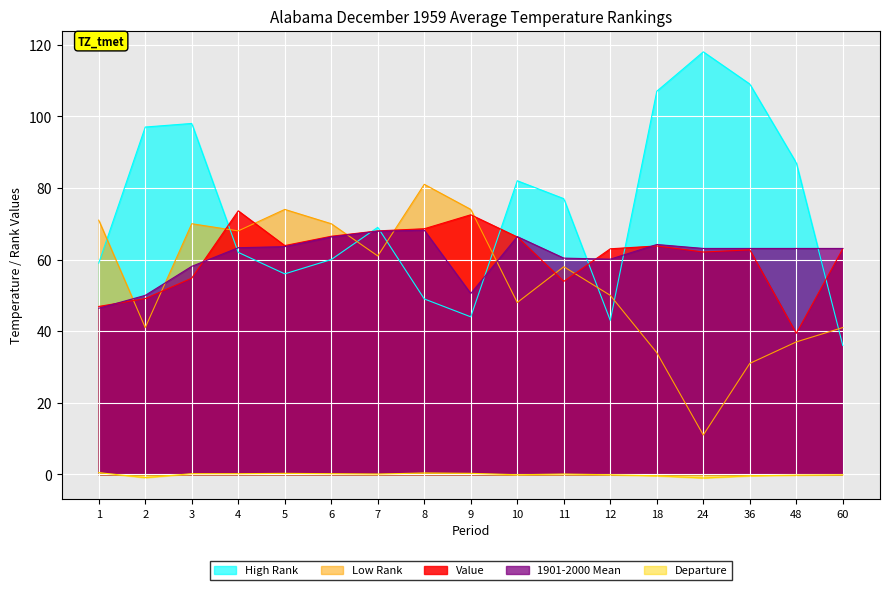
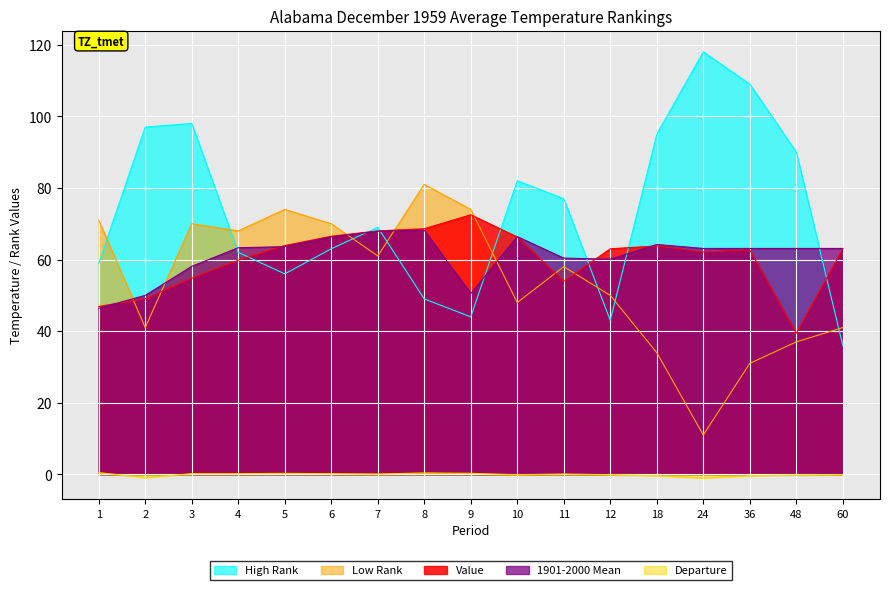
  {
    "High Rank": {
      "1": 59,
      "2": 97,
      "3": 98,
      "4": 62,
      "5": 56,
-     "6": 60,
+     "6": 63,
      "7": 69,
      "8": 49,
      "9": 44,
      "10": 82,
      "11": 77,
      "12": 43,
-     "18": 107,
+     "18": 95,
      "24": 118,
      "36": 109,
-     "48": 87,
+     "48": 90,
      "60": 36
    },
    "Value": {
      "2": 49,
      "3": 55,
-     "4": 74,
+     "4": 60,
      "9": 73,
      "11": 54,
      "12": 63,
      "24": 62,
      "48": 39
    },
    "1901-2000 Mean": {
      "2": 50,
      "3": 58,
      "4": 63,
      "9": 51,
      "11": 60,
      "12": 60,
      "24": 63,
      "48": 63
    }
  }
